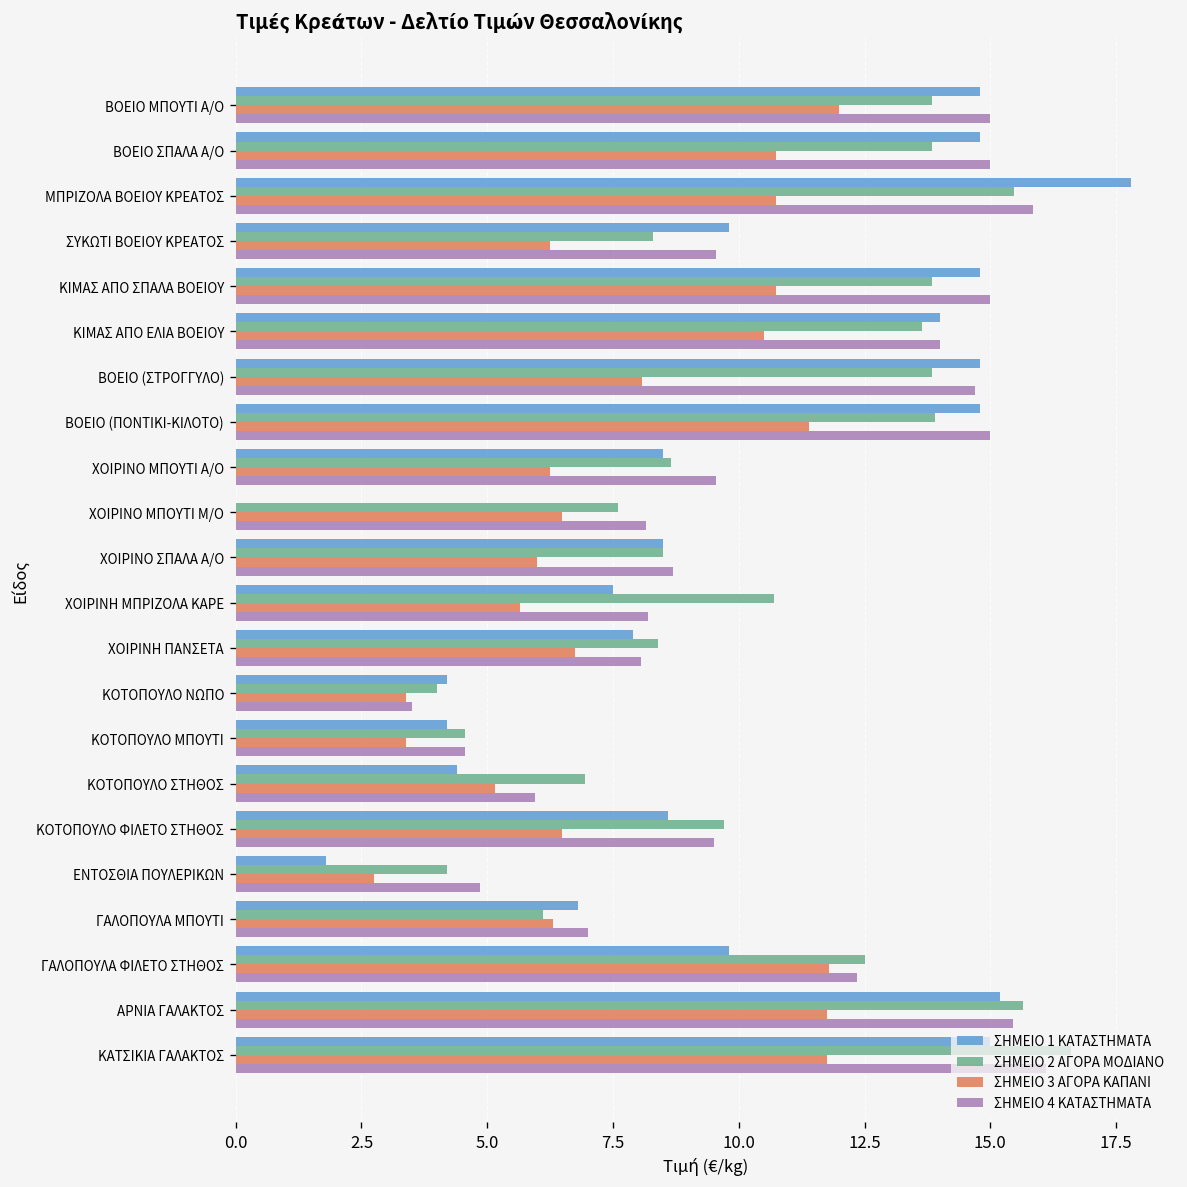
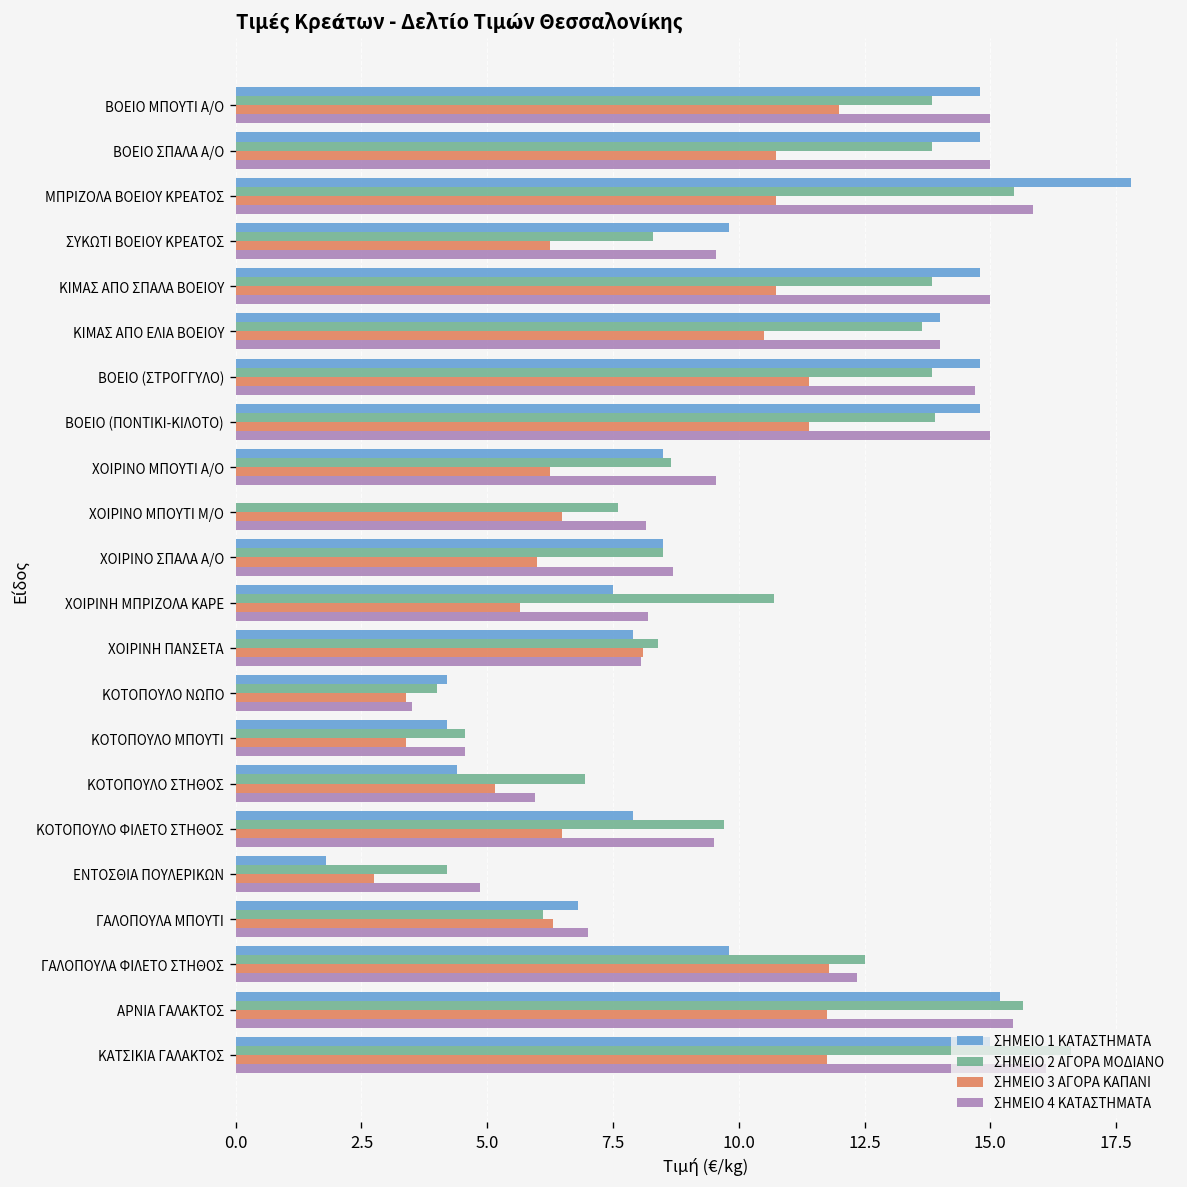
  {
    "ΣΗΜΕΙΟ 1 ΚΑΤΑΣΤΗΜΑΤΑ": {
      "ΒΟΕΙΟ ΜΠΟΥΤΙ Α/Ο": 14.8,
      "ΒΟΕΙΟ ΣΠΑΛΑ Α/Ο": 14.8,
      "ΜΠΡΙΖΟΛΑ ΒΟΕΙΟΥ ΚΡΕΑΤΟΣ": 17.8,
      "ΣΥΚΩΤΙ ΒΟΕΙΟΥ ΚΡΕΑΤΟΣ": 9.8,
      "ΚΙΜΑΣ ΑΠΟ ΣΠΑΛΑ ΒΟΕΙΟΥ": 14.8,
      "ΚΙΜΑΣ ΑΠO ΕΛΙΑ ΒΟΕΙΟΥ": 14.0,
      "ΒΟΕΙΟ (ΣΤΡΟΓΓΥΛΟ)": 14.8,
      "ΒΟΕΙΟ (ΠΟΝΤΙΚΙ-ΚΙΛΟΤΟ)": 14.8,
      "ΧΟΙΡΙΝΟ ΜΠΟΥΤΙ Α/Ο": 8.5,
      "ΧΟΙΡΙΝΟ ΜΠΟΥΤΙ Μ/Ο": 0.0,
      "ΧΟΙΡΙΝΟ ΣΠΑΛΑ Α/Ο": 8.5,
      "ΧΟΙΡΙΝΗ ΜΠΡΙΖΟΛΑ ΚΑΡΕ": 7.5,
      "ΧΟΙΡΙΝΗ ΠΑΝΣΕΤΑ": 7.9,
      "ΚΟΤΟΠΟΥΛΟ ΝΩΠΟ": 4.2,
      "ΚΟΤΟΠΟΥΛΟ ΜΠΟΥΤΙ": 4.2,
      "ΚΟΤΟΠΟΥΛΟ ΣΤΗΘΟΣ": 4.4,
-     "ΚΟΤΟΠΟΥΛΟ ΦΙΛΕΤΟ ΣΤΗΘΟΣ": 8.6,
+     "ΚΟΤΟΠΟΥΛΟ ΦΙΛΕΤΟ ΣΤΗΘΟΣ": 7.9,
      "ΕΝΤΟΣΘΙΑ ΠΟΥΛΕΡΙΚΩΝ": 1.8,
      "ΓΑΛΟΠΟΥΛΑ ΜΠΟΥΤΙ": 6.8,
      "ΓΑΛΟΠΟΥΛΑ ΦΙΛΕΤΟ ΣΤΗΘΟΣ": 9.8,
      "ΑΡΝΙΑ ΓΑΛΑΚΤΟΣ": 15.2
    },
    "ΣΗΜΕΙΟ 2 ΑΓΟΡΑ ΜΟΔΙΑΝΟ": {
      "ΒΟΕΙΟ ΜΠΟΥΤΙ Α/Ο": 13.9,
      "ΒΟΕΙΟ ΣΠΑΛΑ Α/Ο": 13.9,
      "ΜΠΡΙΖΟΛΑ ΒΟΕΙΟΥ ΚΡΕΑΤΟΣ": 15.5,
      "ΣΥΚΩΤΙ ΒΟΕΙΟΥ ΚΡΕΑΤΟΣ": 8.3,
      "ΚΙΜΑΣ ΑΠΟ ΣΠΑΛΑ ΒΟΕΙΟΥ": 13.9,
      "ΚΙΜΑΣ ΑΠO ΕΛΙΑ ΒΟΕΙΟΥ": 13.7,
      "ΒΟΕΙΟ (ΣΤΡΟΓΓΥΛΟ)": 13.9,
      "ΒΟΕΙΟ (ΠΟΝΤΙΚΙ-ΚΙΛΟΤΟ)": 13.9,
      "ΧΟΙΡΙΝΟ ΜΠΟΥΤΙ Α/Ο": 8.7,
      "ΧΟΙΡΙΝΟ ΜΠΟΥΤΙ Μ/Ο": 7.6,
      "ΧΟΙΡΙΝΟ ΣΠΑΛΑ Α/Ο": 8.5,
      "ΧΟΙΡΙΝΗ ΜΠΡΙΖΟΛΑ ΚΑΡΕ": 10.7,
      "ΧΟΙΡΙΝΗ ΠΑΝΣΕΤΑ": 8.4,
      "ΚΟΤΟΠΟΥΛΟ ΝΩΠΟ": 4.0,
      "ΚΟΤΟΠΟΥΛΟ ΜΠΟΥΤΙ": 4.6,
      "ΚΟΤΟΠΟΥΛΟ ΣΤΗΘΟΣ": 7.0,
      "ΚΟΤΟΠΟΥΛΟ ΦΙΛΕΤΟ ΣΤΗΘΟΣ": 9.7,
      "ΕΝΤΟΣΘΙΑ ΠΟΥΛΕΡΙΚΩΝ": 4.2,
      "ΓΑΛΟΠΟΥΛΑ ΜΠΟΥΤΙ": 6.1,
      "ΓΑΛΟΠΟΥΛΑ ΦΙΛΕΤΟ ΣΤΗΘΟΣ": 12.5,
      "ΑΡΝΙΑ ΓΑΛΑΚΤΟΣ": 15.7
    },
    "ΣΗΜΕΙΟ 3 ΑΓΟΡΑ ΚΑΠΑΝΙ": {
      "ΒΟΕΙΟ ΜΠΟΥΤΙ Α/Ο": 12.0,
      "ΒΟΕΙΟ ΣΠΑΛΑ Α/Ο": 10.7,
      "ΜΠΡΙΖΟΛΑ ΒΟΕΙΟΥ ΚΡΕΑΤΟΣ": 10.7,
      "ΣΥΚΩΤΙ ΒΟΕΙΟΥ ΚΡΕΑΤΟΣ": 6.3,
      "ΚΙΜΑΣ ΑΠΟ ΣΠΑΛΑ ΒΟΕΙΟΥ": 10.7,
      "ΚΙΜΑΣ ΑΠO ΕΛΙΑ ΒΟΕΙΟΥ": 10.5,
-     "ΒΟΕΙΟ (ΣΤΡΟΓΓΥΛΟ)": 8.1,
+     "ΒΟΕΙΟ (ΣΤΡΟΓΓΥΛΟ)": 11.4,
      "ΒΟΕΙΟ (ΠΟΝΤΙΚΙ-ΚΙΛΟΤΟ)": 11.4,
      "ΧΟΙΡΙΝΟ ΜΠΟΥΤΙ Α/Ο": 6.2,
      "ΧΟΙΡΙΝΟ ΜΠΟΥΤΙ Μ/Ο": 6.5,
      "ΧΟΙΡΙΝΟ ΣΠΑΛΑ Α/Ο": 6.0,
      "ΧΟΙΡΙΝΗ ΜΠΡΙΖΟΛΑ ΚΑΡΕ": 5.6,
-     "ΧΟΙΡΙΝΗ ΠΑΝΣΕΤΑ": 6.7,
+     "ΧΟΙΡΙΝΗ ΠΑΝΣΕΤΑ": 8.1,
      "ΚΟΤΟΠΟΥΛΟ ΝΩΠΟ": 3.4,
      "ΚΟΤΟΠΟΥΛΟ ΜΠΟΥΤΙ": 3.4,
      "ΚΟΤΟΠΟΥΛΟ ΣΤΗΘΟΣ": 5.1,
      "ΚΟΤΟΠΟΥΛΟ ΦΙΛΕΤΟ ΣΤΗΘΟΣ": 6.5,
      "ΕΝΤΟΣΘΙΑ ΠΟΥΛΕΡΙΚΩΝ": 2.7,
      "ΓΑΛΟΠΟΥΛΑ ΜΠΟΥΤΙ": 6.3,
      "ΓΑΛΟΠΟΥΛΑ ΦΙΛΕΤΟ ΣΤΗΘΟΣ": 11.8,
      "ΑΡΝΙΑ ΓΑΛΑΚΤΟΣ": 11.8,
      "ΚΑΤΣΙΚΙΑ ΓΑΛΑΚΤΟΣ": 11.8
    },
    "ΣΗΜΕΙΟ 4 ΚΑΤΑΣΤΗΜΑΤΑ": {
      "ΒΟΕΙΟ ΜΠΟΥΤΙ Α/Ο": 15.0,
      "ΒΟΕΙΟ ΣΠΑΛΑ Α/Ο": 15.0,
      "ΜΠΡΙΖΟΛΑ ΒΟΕΙΟΥ ΚΡΕΑΤΟΣ": 15.9,
      "ΣΥΚΩΤΙ ΒΟΕΙΟΥ ΚΡΕΑΤΟΣ": 9.6,
      "ΚΙΜΑΣ ΑΠΟ ΣΠΑΛΑ ΒΟΕΙΟΥ": 15.0,
      "ΚΙΜΑΣ ΑΠO ΕΛΙΑ ΒΟΕΙΟΥ": 14.0,
      "ΒΟΕΙΟ (ΣΤΡΟΓΓΥΛΟ)": 14.7,
      "ΒΟΕΙΟ (ΠΟΝΤΙΚΙ-ΚΙΛΟΤΟ)": 15.0,
      "ΧΟΙΡΙΝΟ ΜΠΟΥΤΙ Α/Ο": 9.6,
      "ΧΟΙΡΙΝΟ ΜΠΟΥΤΙ Μ/Ο": 8.2,
      "ΧΟΙΡΙΝΟ ΣΠΑΛΑ Α/Ο": 8.7,
      "ΧΟΙΡΙΝΗ ΜΠΡΙΖΟΛΑ ΚΑΡΕ": 8.2,
      "ΧΟΙΡΙΝΗ ΠΑΝΣΕΤΑ": 8.1,
      "ΚΟΤΟΠΟΥΛΟ ΝΩΠΟ": 3.5,
      "ΚΟΤΟΠΟΥΛΟ ΜΠΟΥΤΙ": 4.6,
      "ΚΟΤΟΠΟΥΛΟ ΣΤΗΘΟΣ": 6.0,
      "ΚΟΤΟΠΟΥΛΟ ΦΙΛΕΤΟ ΣΤΗΘΟΣ": 9.5,
      "ΕΝΤΟΣΘΙΑ ΠΟΥΛΕΡΙΚΩΝ": 4.9,
      "ΓΑΛΟΠΟΥΛΑ ΜΠΟΥΤΙ": 7.0,
      "ΓΑΛΟΠΟΥΛΑ ΦΙΛΕΤΟ ΣΤΗΘΟΣ": 12.4,
      "ΑΡΝΙΑ ΓΑΛΑΚΤΟΣ": 15.5
    }
  }
